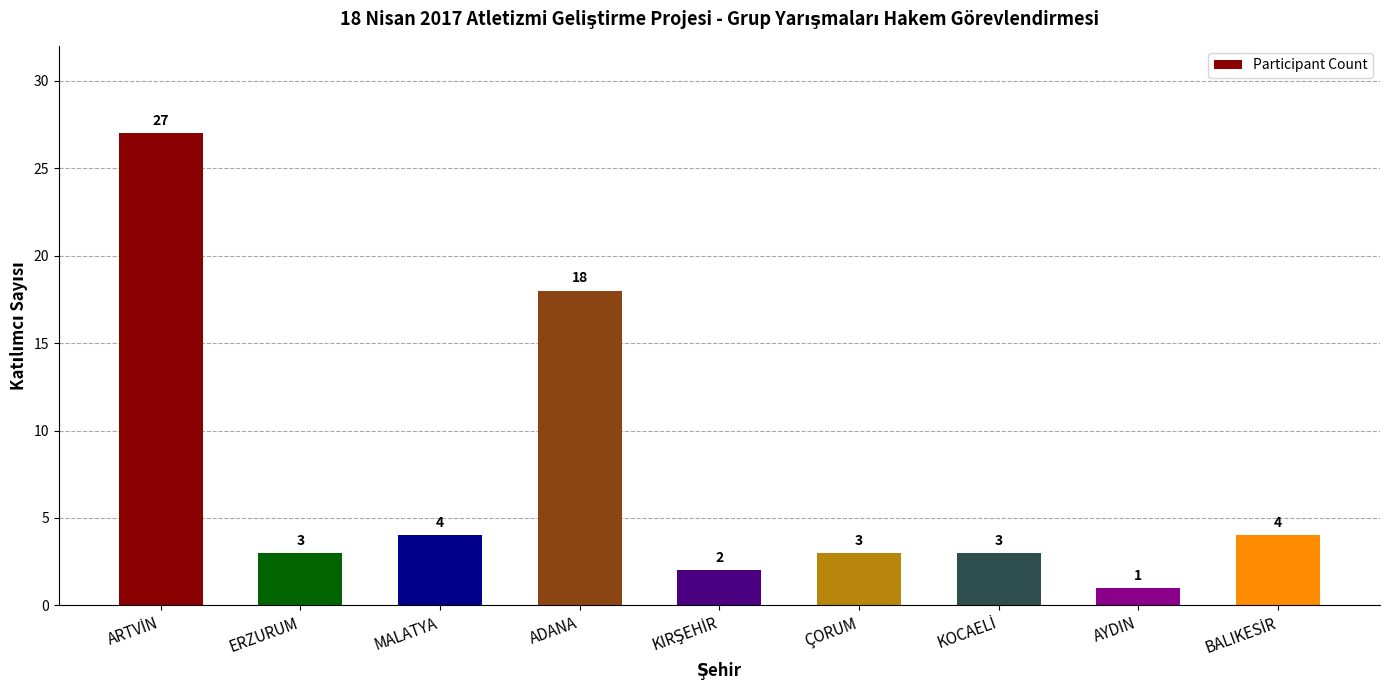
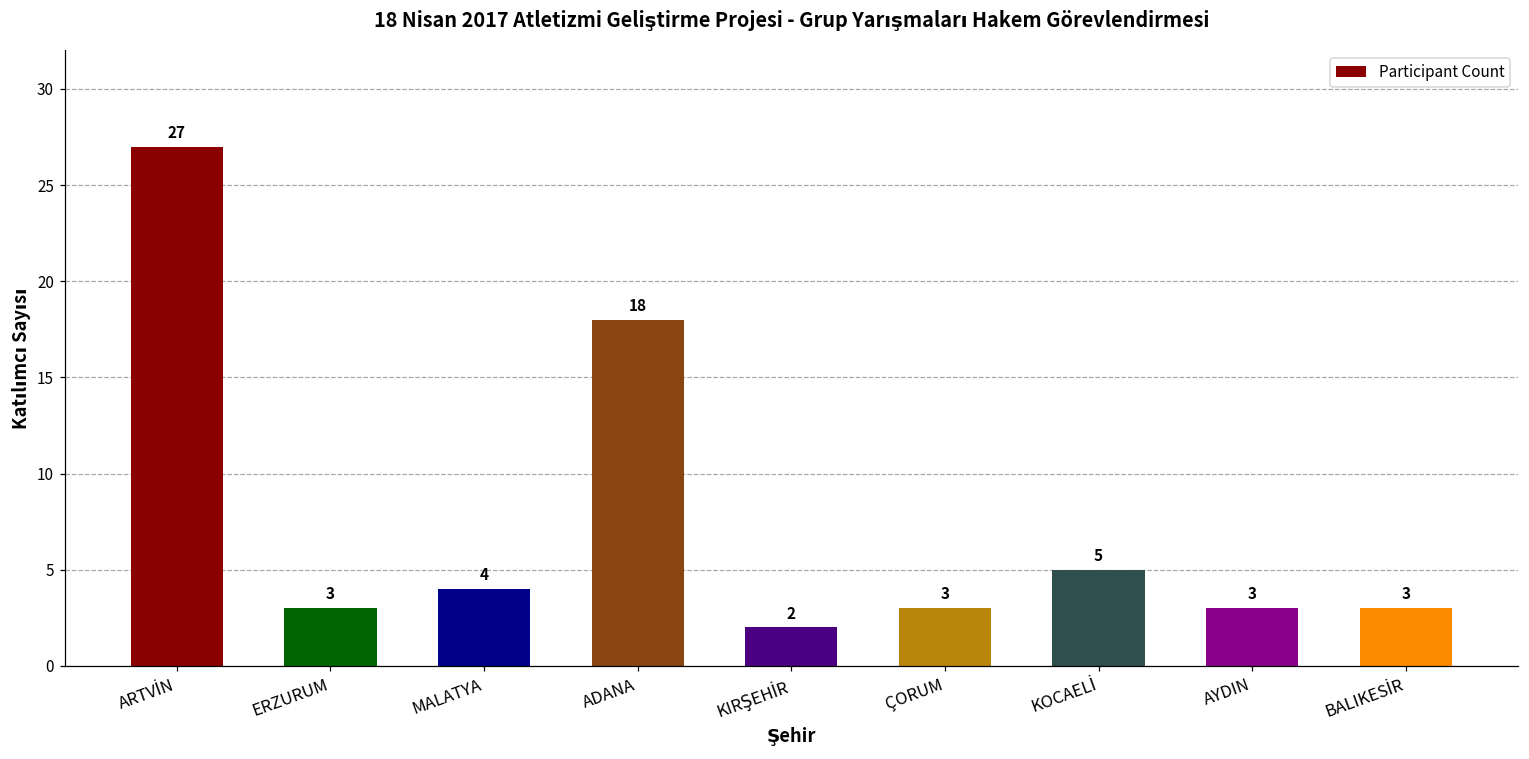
  {
    "ARTVİN": 27,
    "ERZURUM": 3,
    "MALATYA": 4,
    "ADANA": 18,
    "KIRŞEHİR": 2,
    "ÇORUM": 3,
-   "KOCAELİ": 3,
-   "AYDIN": 1,
-   "BALIKESİR": 4
+   "KOCAELİ": 5,
+   "AYDIN": 3,
+   "BALIKESİR": 3
  }
